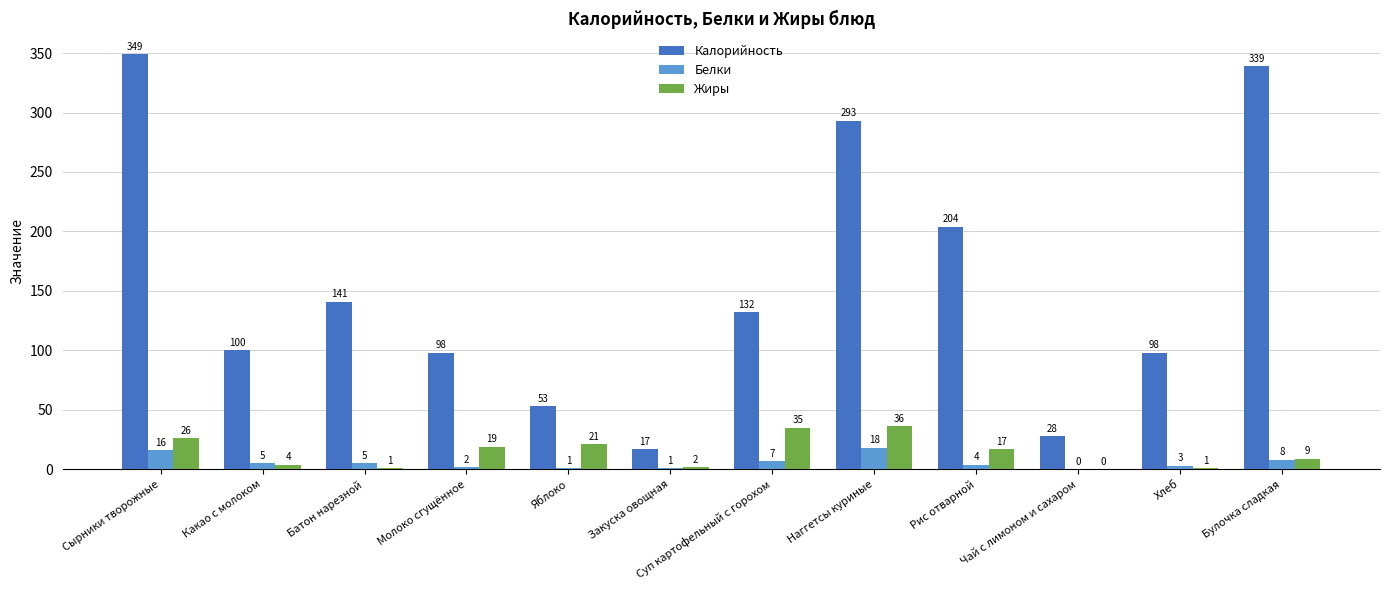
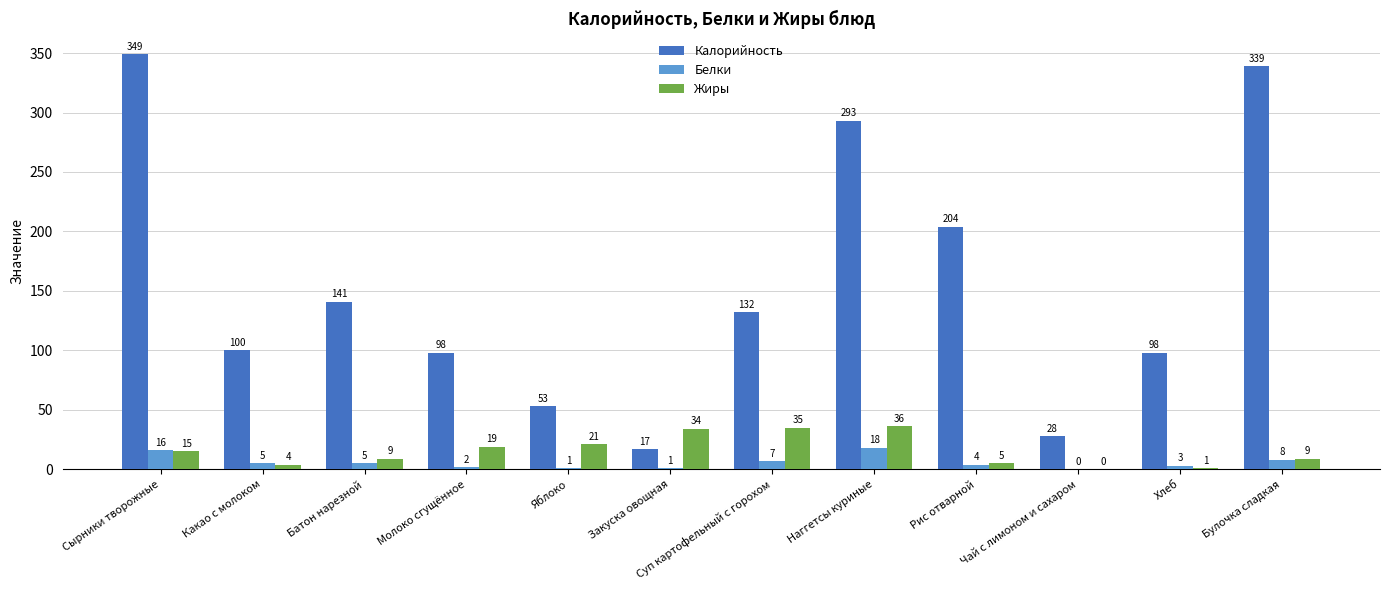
  {
    "Жиры": {
-     "Сырники творожные": 26,
+     "Сырники творожные": 15,
      "Какао с молоком": 4,
-     "Батон нарезной": 1,
+     "Батон нарезной": 9,
      "Молоко сгущённое": 19,
      "Яблоко": 21,
-     "Закуска овощная": 2,
+     "Закуска овощная": 34,
      "Суп картофельный с горохом": 35,
      "Наггетсы куриные": 36,
-     "Рис отварной": 17,
+     "Рис отварной": 5,
      "Чай с лимоном и сахаром": 0,
      "Хлеб": 1,
      "Булочка сладкая": 9
    }
  }
